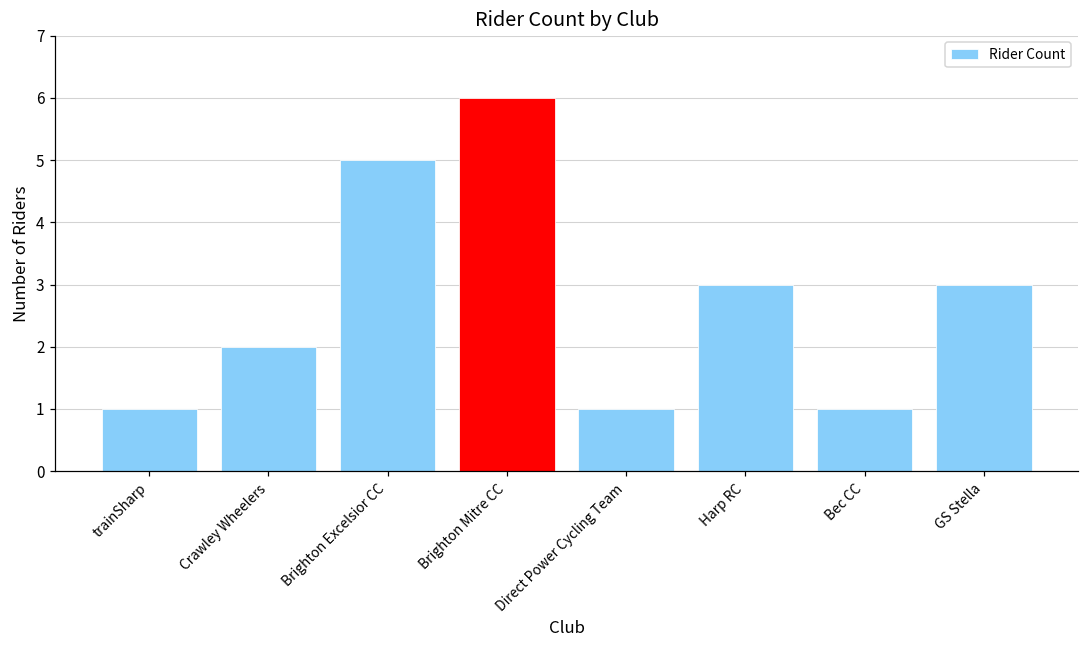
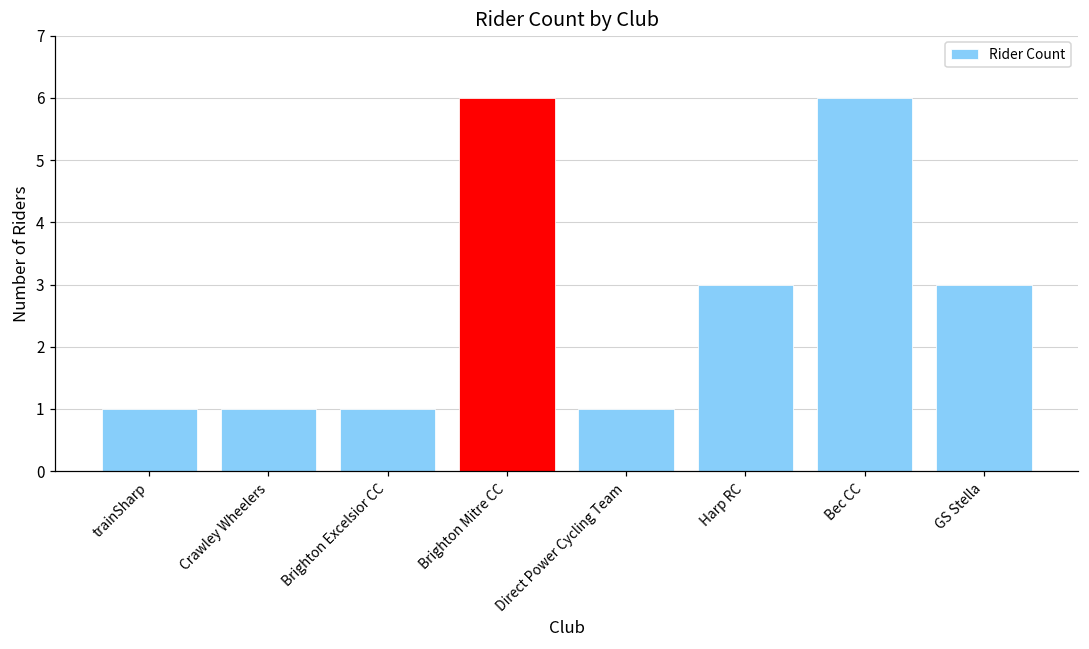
  {
    "trainSharp": 1,
-   "Crawley Wheelers": 2,
-   "Brighton Excelsior CC": 5,
+   "Crawley Wheelers": 1,
+   "Brighton Excelsior CC": 1,
    "Brighton Mitre CC": 6,
    "Direct Power Cycling Team": 1,
    "Harp RC": 3,
-   "Bec CC": 1,
+   "Bec CC": 6,
    "GS Stella": 3
  }
